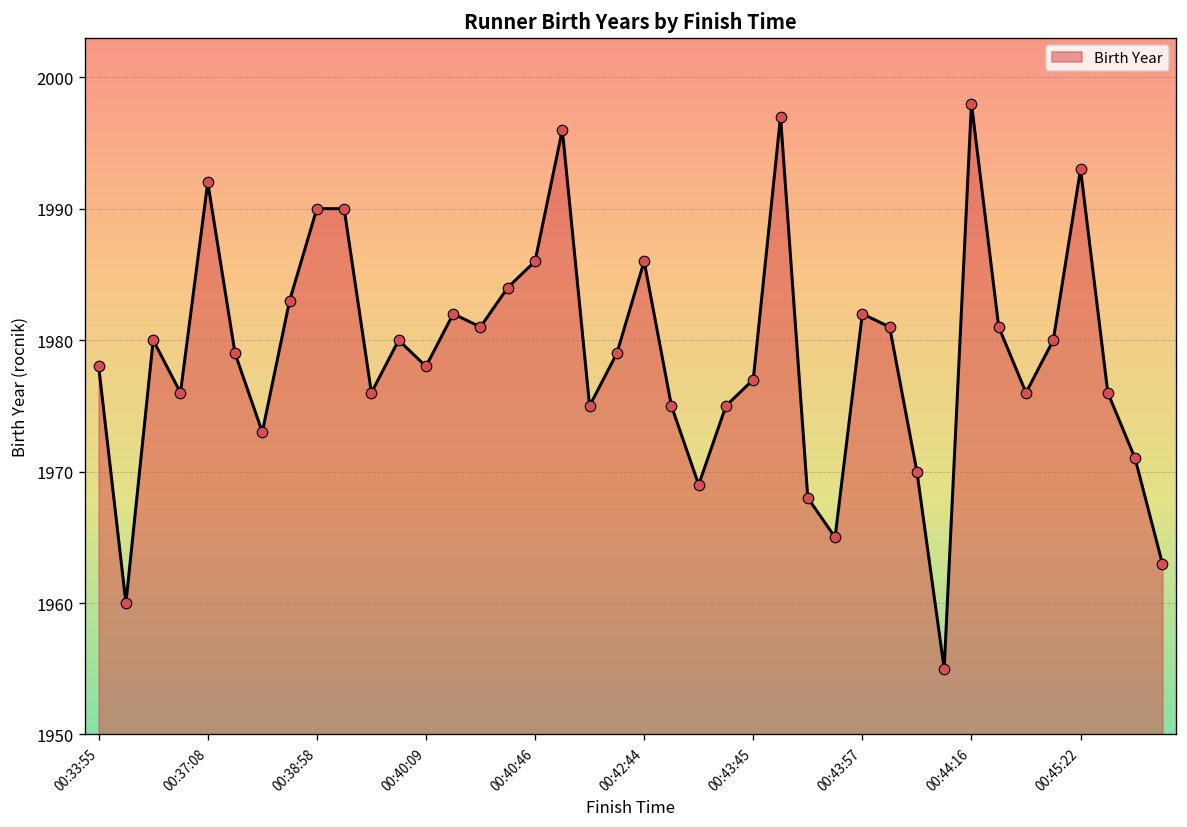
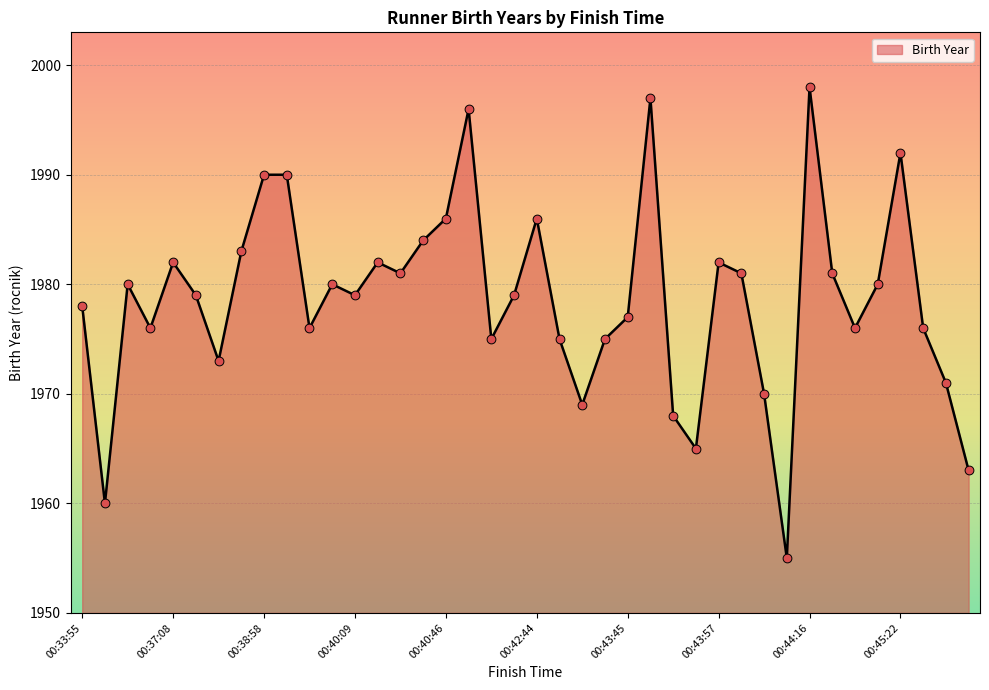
  {
    "00:33:55": 1978,
-   "00:37:08": 1992,
+   "00:37:08": 1982,
    "00:38:58": 1990,
-   "00:40:09": 1978,
+   "00:40:09": 1979,
    "00:40:46": 1986,
    "00:42:44": 1986,
    "00:43:45": 1977,
    "00:43:57": 1982,
    "00:44:16": 1998,
-   "00:45:22": 1993
+   "00:45:22": 1992
  }
